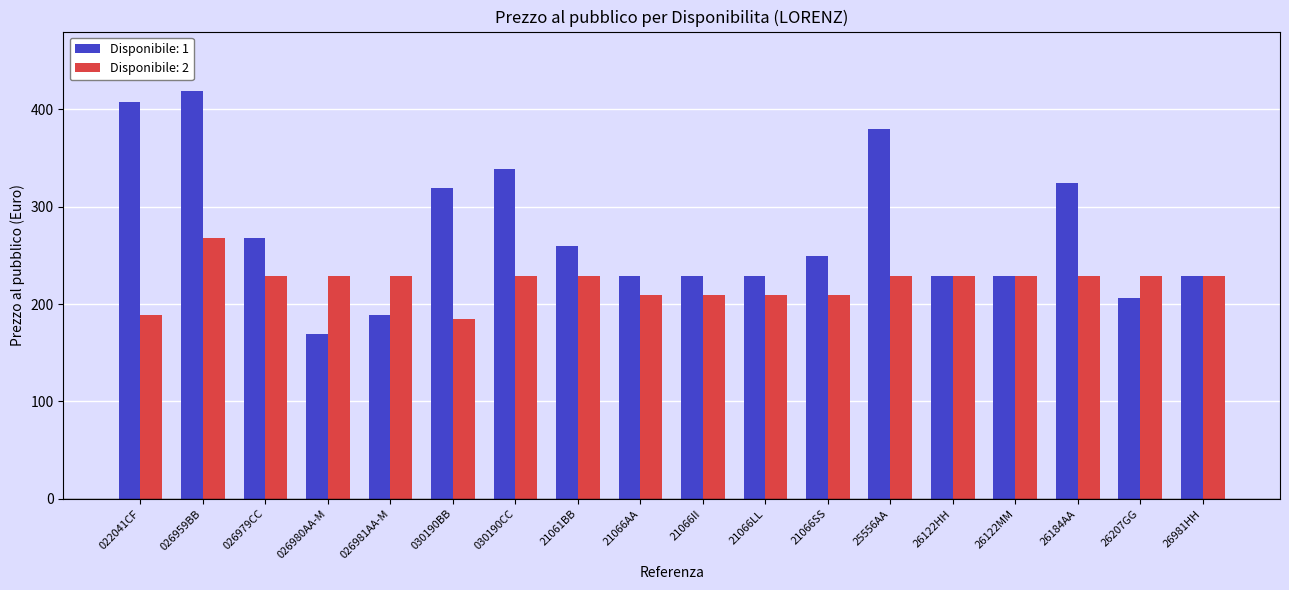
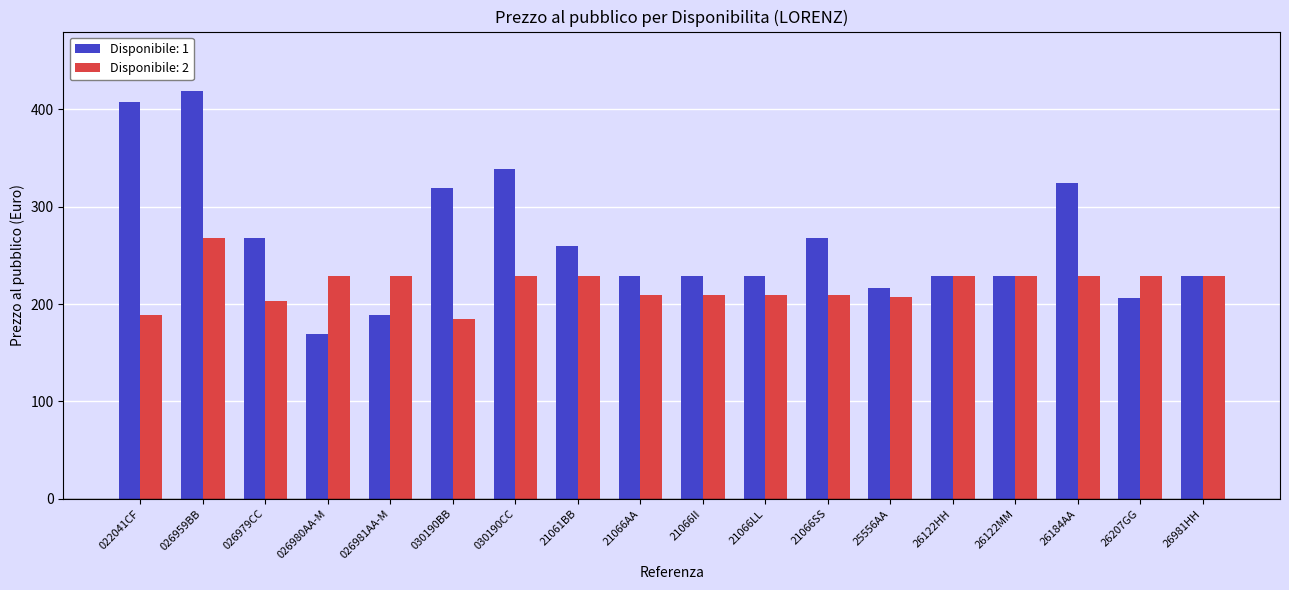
  {
    "Disponibile: 1": {
      "022041CF": 410,
      "026959BB": 420,
      "026979CC": 270,
      "026980AA-M": 170,
      "026981AA-M": 190,
      "030190BB": 320,
      "030190CC": 340,
      "21061BB": 260,
      "21066AA": 230,
      "21066II": 230,
      "21066LL": 230,
-     "21066SS": 250,
-     "25556AA": 380,
+     "21066SS": 270,
+     "25556AA": 220,
      "26122HH": 230,
      "26122MM": 230,
      "26184AA": 320,
      "26207GG": 210,
      "26981HH": 230
    },
    "Disponibile: 2": {
      "022041CF": 190,
      "026959BB": 270,
-     "026979CC": 230,
+     "026979CC": 200,
      "026980AA-M": 230,
      "026981AA-M": 230,
      "030190BB": 180,
      "030190CC": 230,
      "21061BB": 230,
      "21066AA": 210,
      "21066II": 210,
      "21066LL": 210,
      "21066SS": 210,
-     "25556AA": 230,
+     "25556AA": 210,
      "26122HH": 230,
      "26122MM": 230,
      "26184AA": 230,
      "26207GG": 230,
      "26981HH": 230
    }
  }
